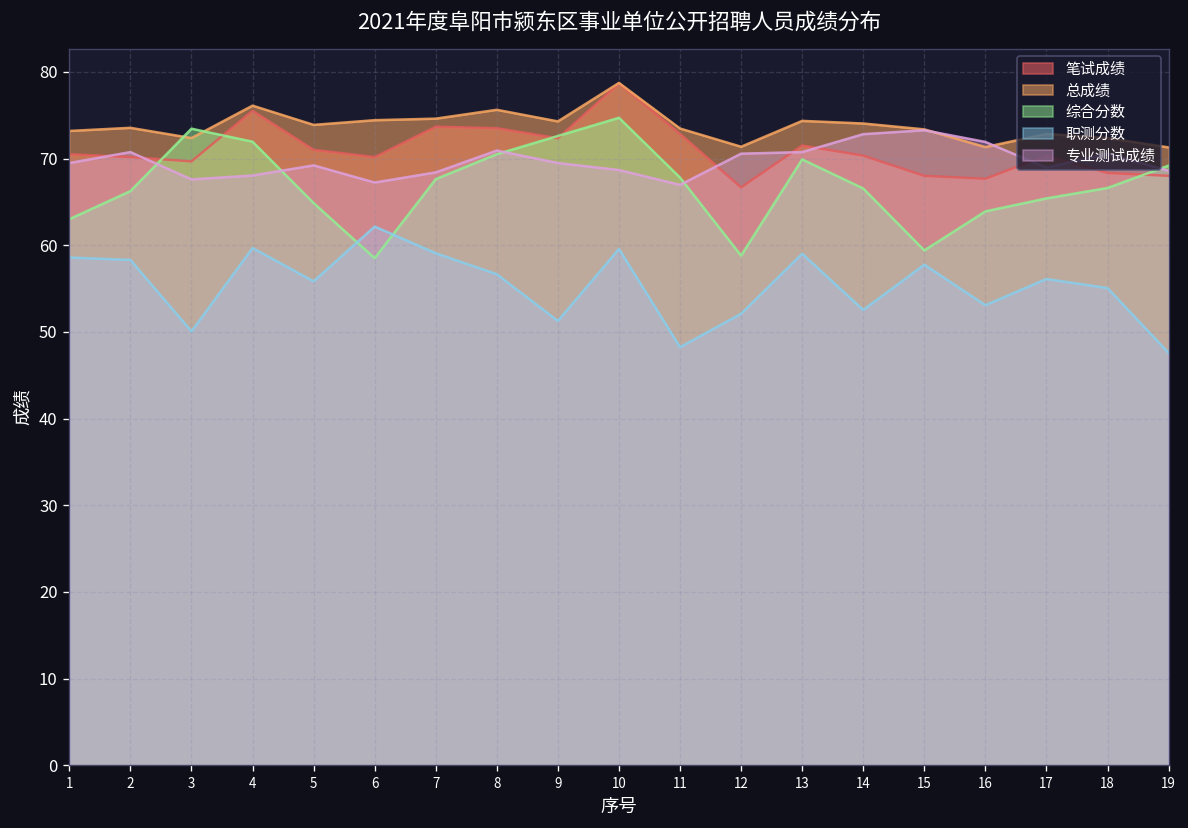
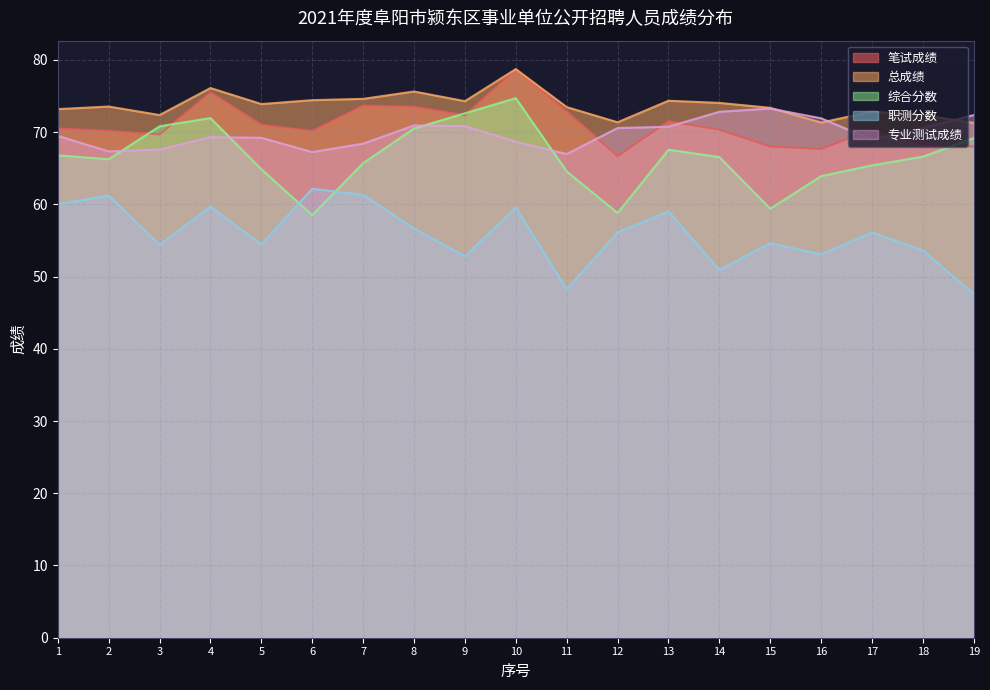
  {
    "综合分数": {
-     "1": 63,
+     "1": 67,
      "2": 66,
-     "3": 73,
+     "3": 71,
      "4": 72,
      "5": 65,
      "6": 59,
-     "7": 68,
+     "7": 66,
      "8": 71,
      "10": 75,
-     "11": 68,
+     "11": 65,
      "12": 59,
-     "13": 70,
+     "13": 68,
      "14": 67,
      "15": 59,
      "16": 64,
      "17": 65,
      "18": 67,
      "19": 69
    },
    "职测分数": {
-     "1": 59,
-     "2": 58,
-     "3": 50,
+     "1": 60,
+     "2": 61,
+     "3": 54,
      "4": 60,
-     "5": 56,
+     "5": 54,
      "6": 62,
-     "7": 59,
+     "7": 61,
      "8": 57,
-     "9": 51,
+     "9": 53,
      "10": 60,
      "11": 48,
-     "12": 52,
+     "12": 56,
      "13": 59,
-     "14": 53,
-     "15": 58,
+     "14": 51,
+     "15": 55,
      "16": 53,
      "17": 56,
-     "18": 55,
+     "18": 54,
      "19": 48
    },
    "专业测试成绩": {
      "1": 69,
-     "2": 71,
+     "2": 67,
      "3": 68,
-     "4": 68,
+     "4": 69,
      "5": 69,
      "6": 67,
      "7": 68,
      "8": 71,
-     "9": 69,
+     "9": 71,
      "10": 69,
      "11": 67,
      "12": 71,
      "13": 71,
      "14": 73,
      "16": 72,
-     "19": 69
+     "19": 72
    }
  }
